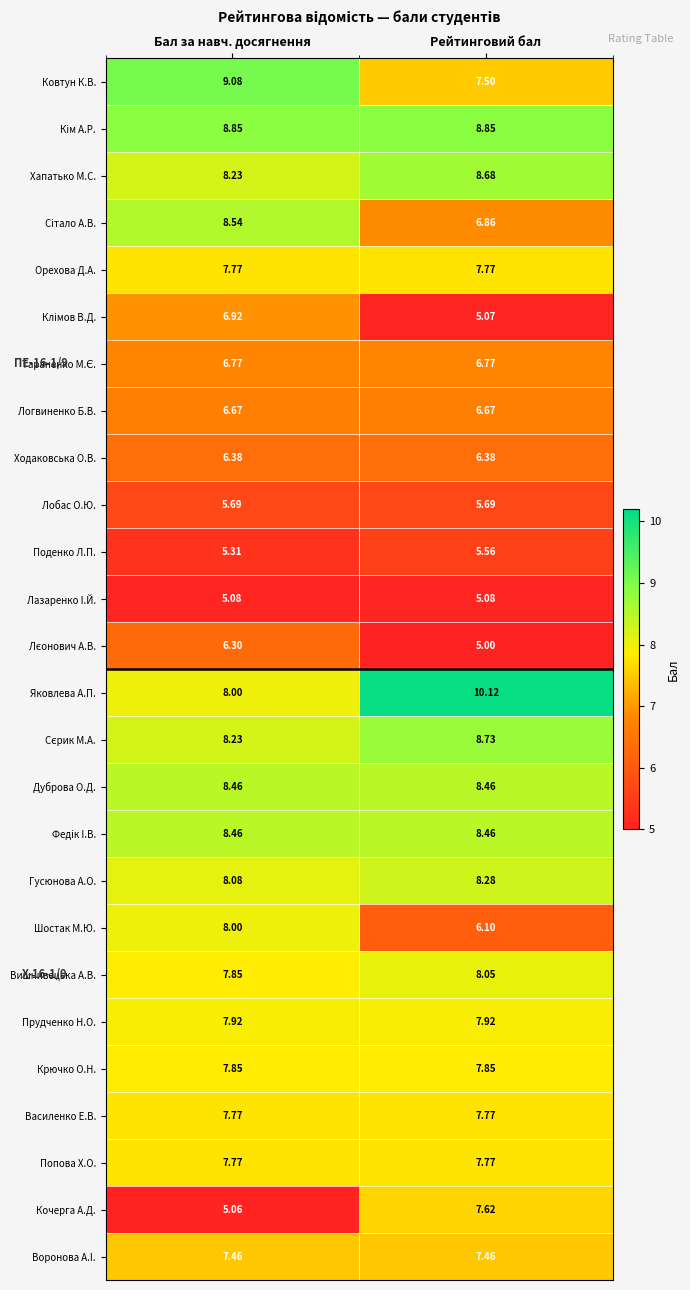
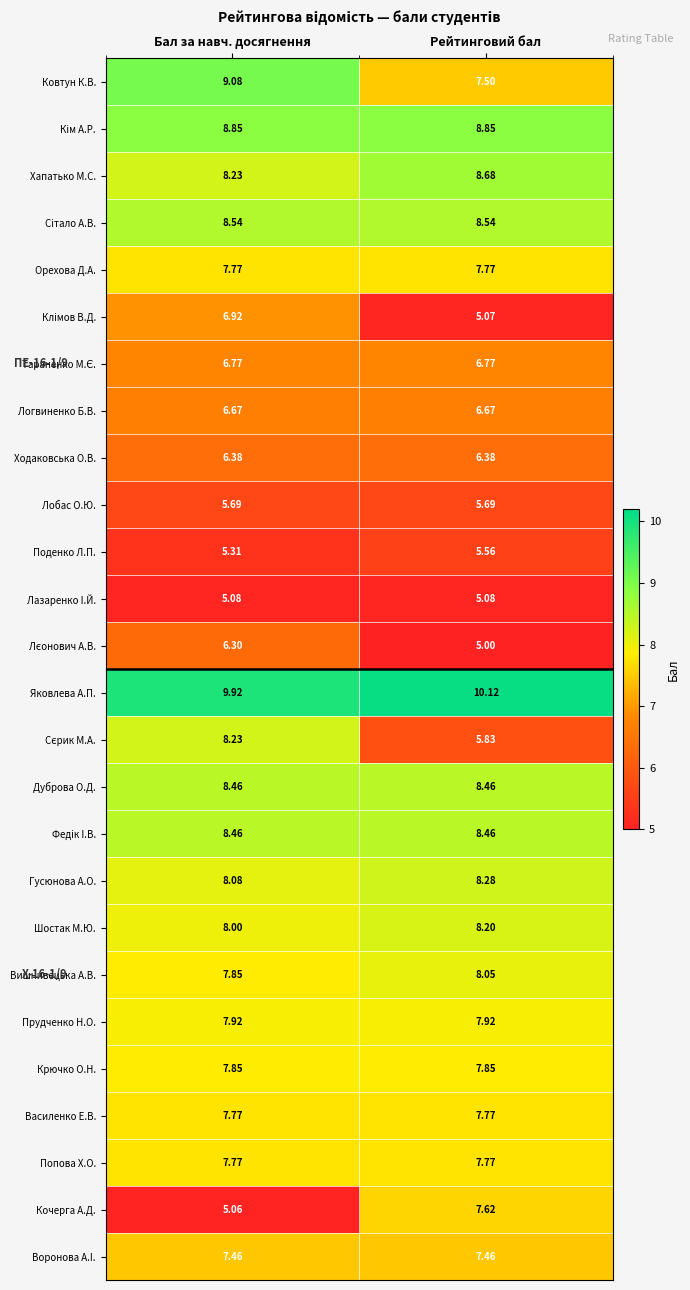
  {
    "Ковтун К.В.": {
      "Бал за навч. досягнення": 9.08,
      "Рейтинговий бал": 7.50
    },
    "Кім А.Р.": {
      "Бал за навч. досягнення": 8.85,
      "Рейтинговий бал": 8.85
    },
    "Хапатько М.С.": {
      "Бал за навч. досягнення": 8.23,
      "Рейтинговий бал": 8.68
    },
    "Сітало А.В.": {
      "Бал за навч. досягнення": 8.54,
-     "Рейтинговий бал": 6.86
+     "Рейтинговий бал": 8.54
    },
    "Орехова Д.А.": {
      "Бал за навч. досягнення": 7.77,
      "Рейтинговий бал": 7.77
    },
    "Клімов В.Д.": {
      "Бал за навч. досягнення": 6.92,
      "Рейтинговий бал": 5.07
    },
    "Тараненко М.Є.": {
      "Бал за навч. досягнення": 6.77,
      "Рейтинговий бал": 6.77
    },
    "Логвиненко Б.В.": {
      "Бал за навч. досягнення": 6.67,
      "Рейтинговий бал": 6.67
    },
    "Ходаковська О.В.": {
      "Бал за навч. досягнення": 6.38,
      "Рейтинговий бал": 6.38
    },
    "Лобас О.Ю.": {
      "Бал за навч. досягнення": 5.69,
      "Рейтинговий бал": 5.69
    },
    "Поденко Л.П.": {
      "Бал за навч. досягнення": 5.31,
      "Рейтинговий бал": 5.56
    },
    "Лазаренко І.Й.": {
      "Бал за навч. досягнення": 5.08,
      "Рейтинговий бал": 5.08
    },
    "Лєонович А.В.": {
      "Бал за навч. досягнення": 6.30,
      "Рейтинговий бал": 5.00
    },
    "Яковлева А.П.": {
-     "Бал за навч. досягнення": 8.00,
+     "Бал за навч. досягнення": 9.92,
      "Рейтинговий бал": 10.12
    },
    "Сєрик М.А.": {
      "Бал за навч. досягнення": 8.23,
-     "Рейтинговий бал": 8.73
+     "Рейтинговий бал": 5.83
    },
    "Дуброва О.Д.": {
      "Бал за навч. досягнення": 8.46,
      "Рейтинговий бал": 8.46
    },
    "Федік І.В.": {
      "Бал за навч. досягнення": 8.46,
      "Рейтинговий бал": 8.46
    },
    "Гусюнова А.О.": {
      "Бал за навч. досягнення": 8.08,
      "Рейтинговий бал": 8.28
    },
    "Шостак М.Ю.": {
      "Бал за навч. досягнення": 8.00,
-     "Рейтинговий бал": 6.10
+     "Рейтинговий бал": 8.20
    },
    "Вишнивецька А.В.": {
      "Бал за навч. досягнення": 7.85,
      "Рейтинговий бал": 8.05
    },
    "Прудченко Н.О.": {
      "Бал за навч. досягнення": 7.92,
      "Рейтинговий бал": 7.92
    },
    "Крючко О.Н.": {
      "Бал за навч. досягнення": 7.85,
      "Рейтинговий бал": 7.85
    },
    "Василенко Е.В.": {
      "Бал за навч. досягнення": 7.77,
      "Рейтинговий бал": 7.77
    },
    "Попова Х.О.": {
      "Бал за навч. досягнення": 7.77,
      "Рейтинговий бал": 7.77
    },
    "Кочерга А.Д.": {
      "Бал за навч. досягнення": 5.06,
      "Рейтинговий бал": 7.62
    },
    "Воронова А.І.": {
      "Бал за навч. досягнення": 7.46,
      "Рейтинговий бал": 7.46
    }
  }
